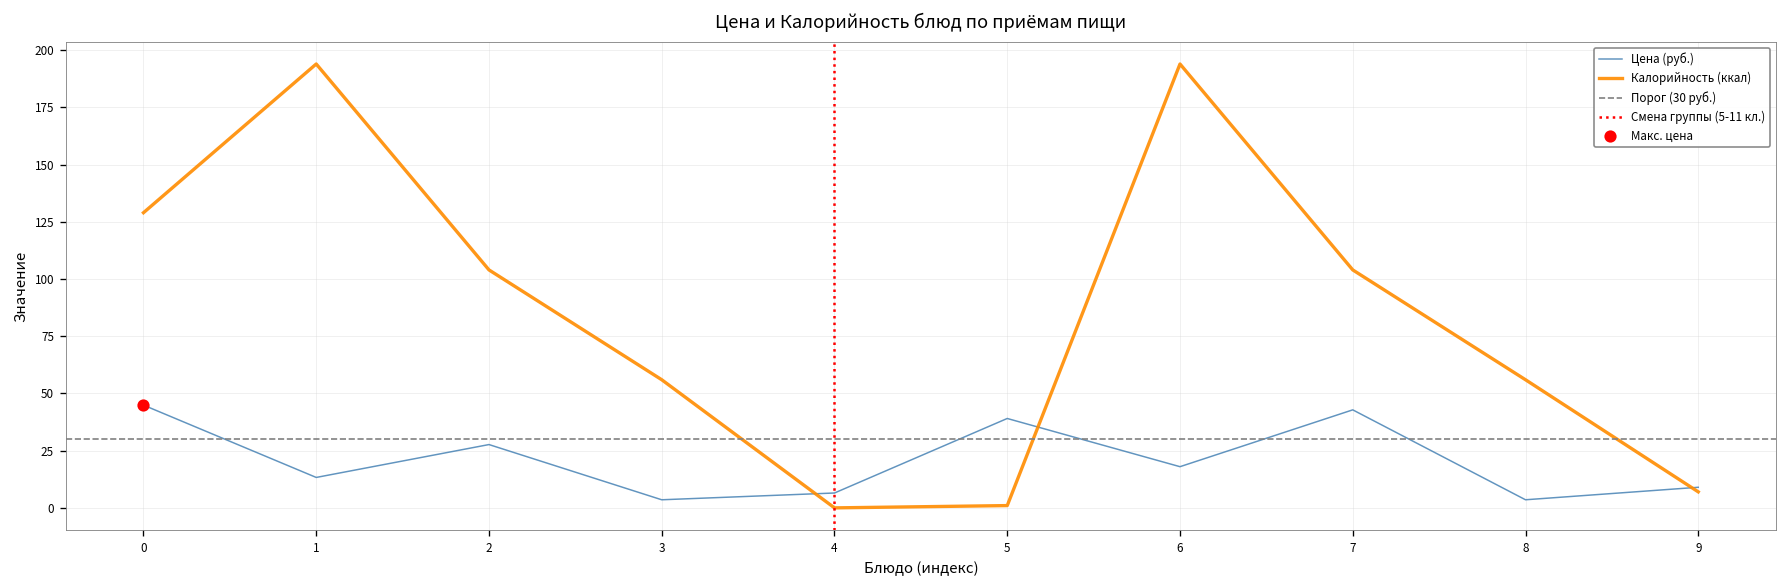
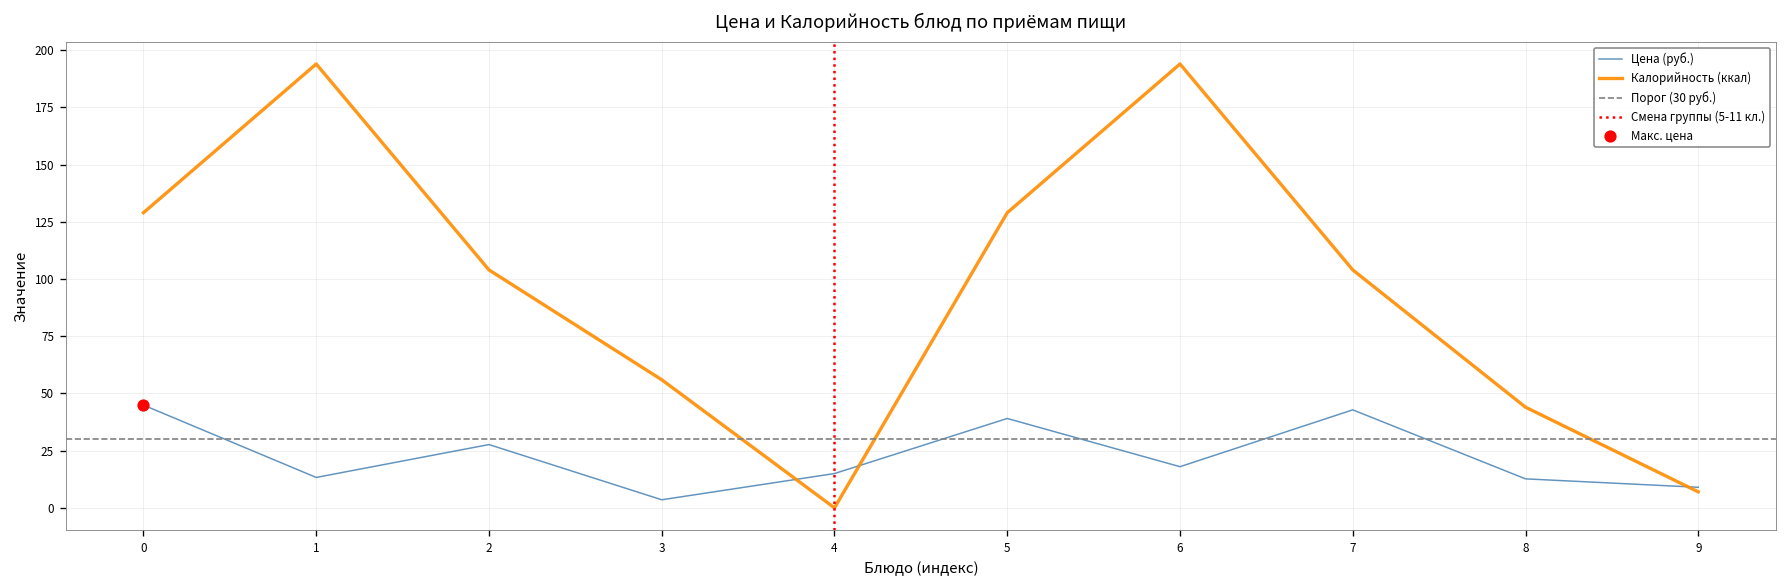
  {
    "Цена (руб.)": {
      "1": 13,
      "2": 28,
      "3": 4,
-     "4": 7,
+     "4": 15,
      "5": 39,
      "6": 18,
      "7": 43,
-     "8": 4,
+     "8": 13,
      "9": 9
    },
    "Калорийность (ккал)": {
      "0": 129,
      "1": 194,
      "2": 104,
      "3": 56,
      "4": 0,
-     "5": 1,
+     "5": 129,
      "6": 194,
      "7": 104,
-     "8": 56,
+     "8": 44,
      "9": 7
    }
  }
